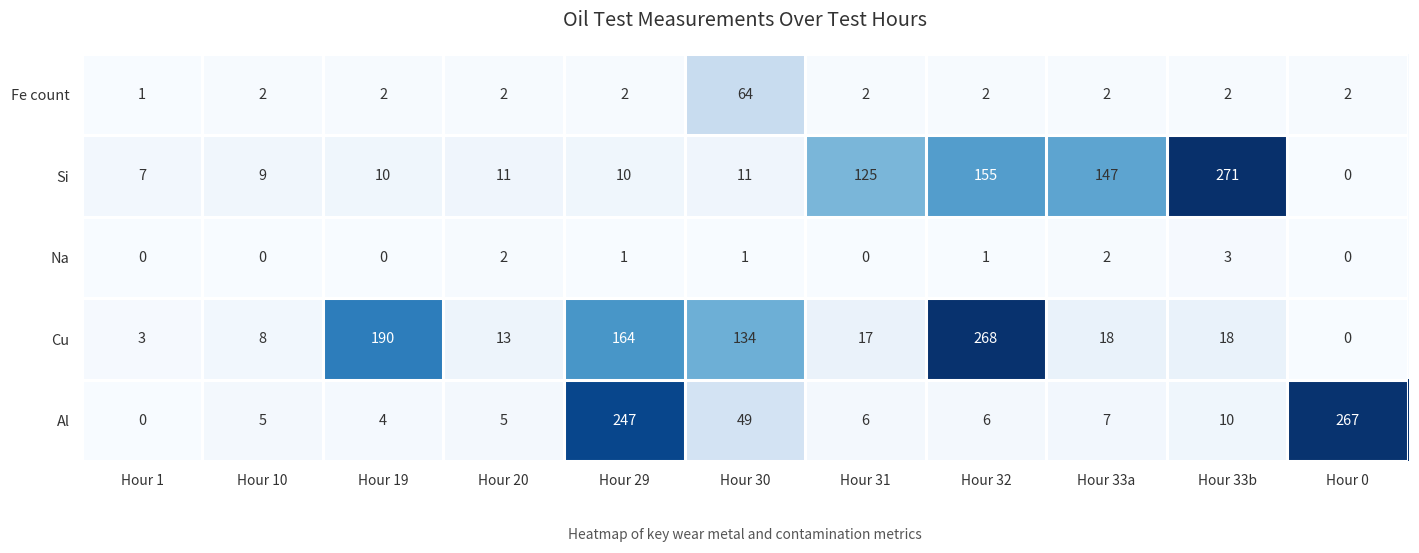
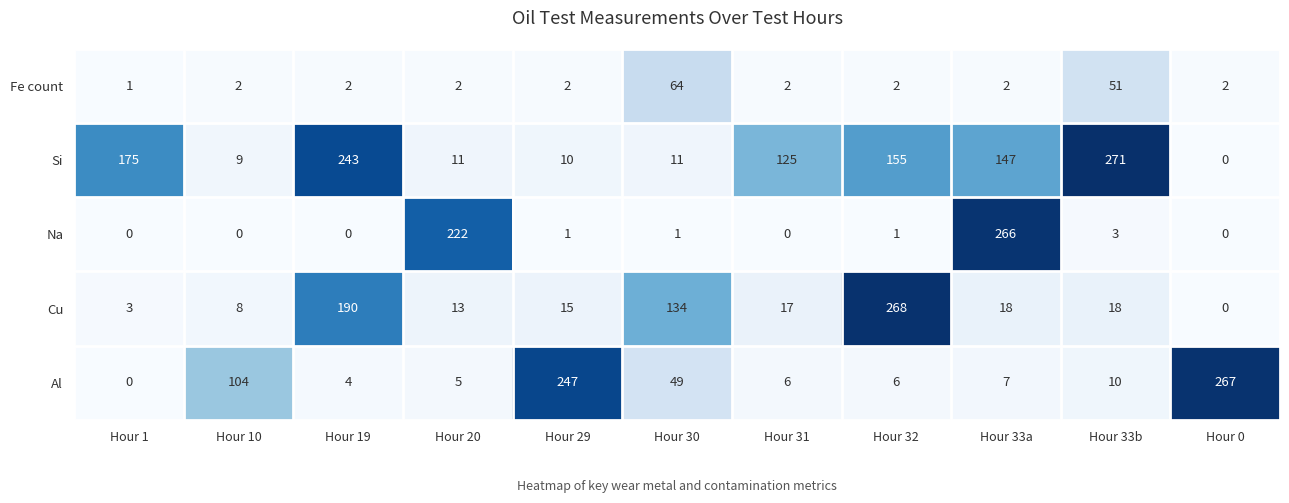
  {
    "Fe count": {
      "Hour 1": 1,
      "Hour 10": 2,
      "Hour 19": 2,
      "Hour 20": 2,
      "Hour 29": 2,
      "Hour 30": 64,
      "Hour 31": 2,
      "Hour 32": 2,
      "Hour 33a": 2,
-     "Hour 33b": 2,
+     "Hour 33b": 51,
      "Hour 0": 2
    },
    "Si": {
-     "Hour 1": 7,
+     "Hour 1": 175,
      "Hour 10": 9,
-     "Hour 19": 10,
+     "Hour 19": 243,
      "Hour 20": 11,
      "Hour 29": 10,
      "Hour 30": 11,
      "Hour 31": 125,
      "Hour 32": 155,
      "Hour 33a": 147,
      "Hour 33b": 271,
      "Hour 0": 0
    },
    "Na": {
      "Hour 1": 0,
      "Hour 10": 0,
      "Hour 19": 0,
-     "Hour 20": 2,
+     "Hour 20": 222,
      "Hour 29": 1,
      "Hour 30": 1,
      "Hour 31": 0,
      "Hour 32": 1,
-     "Hour 33a": 2,
+     "Hour 33a": 266,
      "Hour 33b": 3,
      "Hour 0": 0
    },
    "Cu": {
      "Hour 1": 3,
      "Hour 10": 8,
      "Hour 19": 190,
      "Hour 20": 13,
-     "Hour 29": 164,
+     "Hour 29": 15,
      "Hour 30": 134,
      "Hour 31": 17,
      "Hour 32": 268,
      "Hour 33a": 18,
      "Hour 33b": 18,
      "Hour 0": 0
    },
    "Al": {
      "Hour 1": 0,
-     "Hour 10": 5,
+     "Hour 10": 104,
      "Hour 19": 4,
      "Hour 20": 5,
      "Hour 29": 247,
      "Hour 30": 49,
      "Hour 31": 6,
      "Hour 32": 6,
      "Hour 33a": 7,
      "Hour 33b": 10,
      "Hour 0": 267
    }
  }
